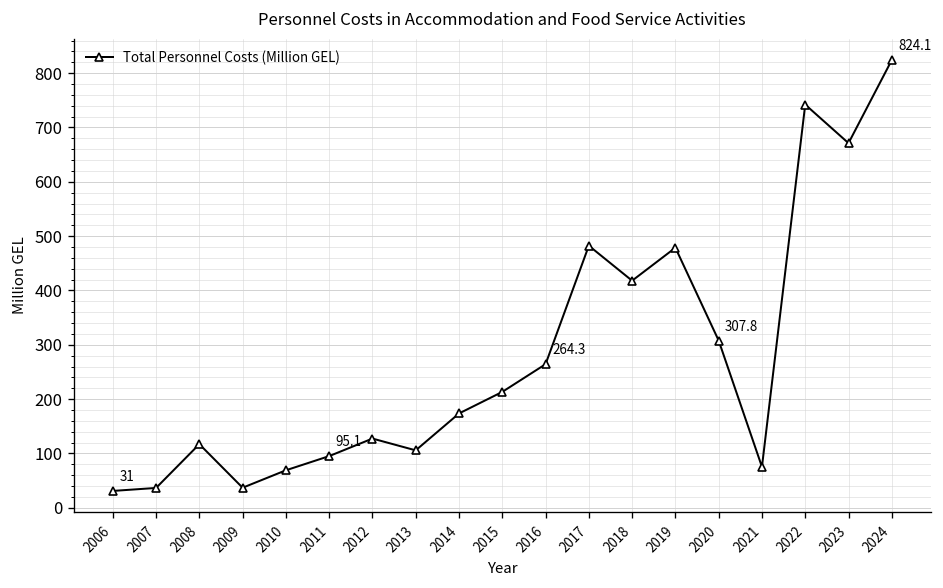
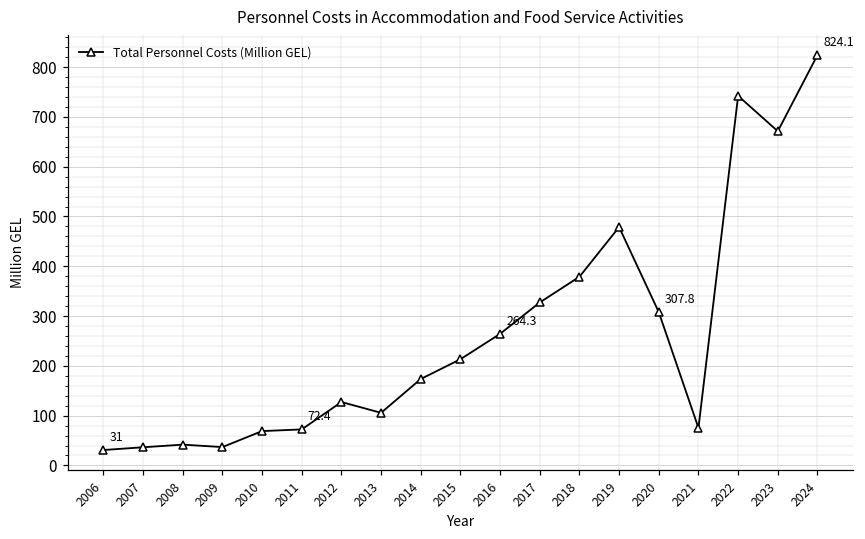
  {
    "2006": 31,
-   "2008": 120,
-   "2011": 95.1,
+   "2008": 40,
+   "2011": 72.4,
    "2016": 264.3,
-   "2017": 480,
-   "2018": 420,
+   "2017": 330,
+   "2018": 380,
    "2020": 307.8,
    "2024": 824.1
  }
